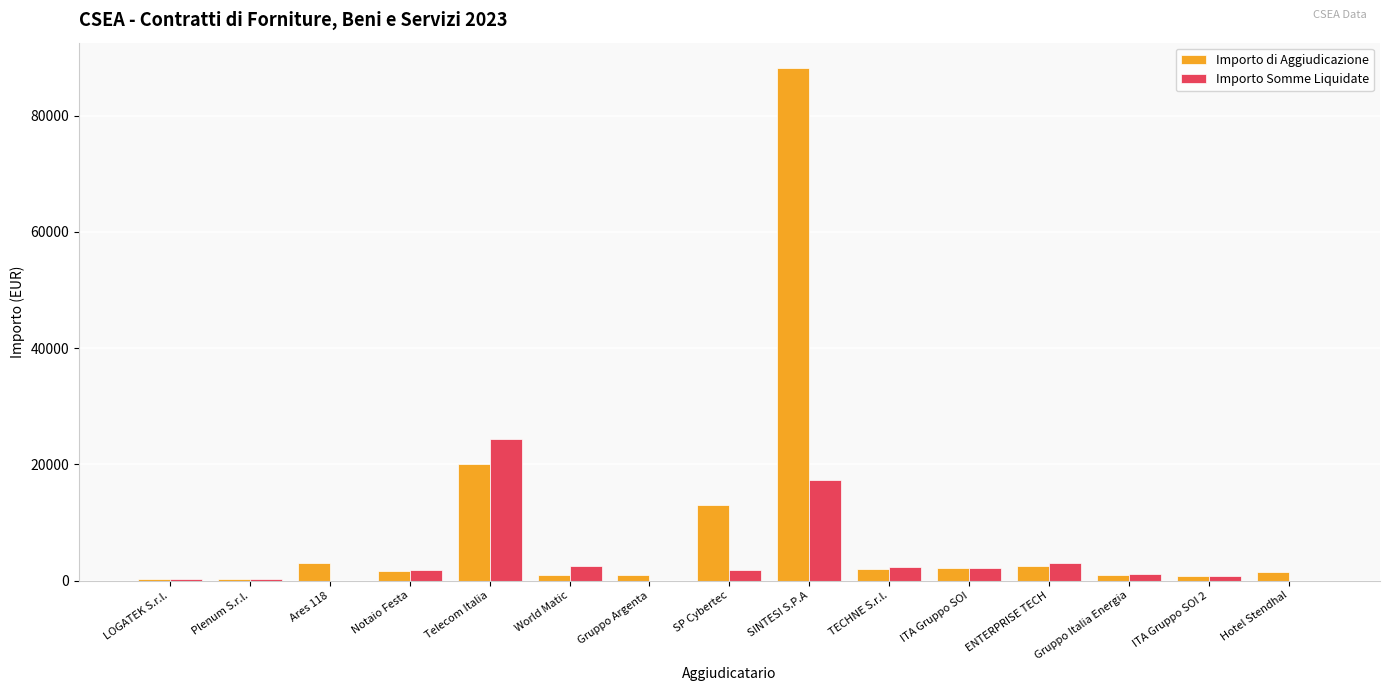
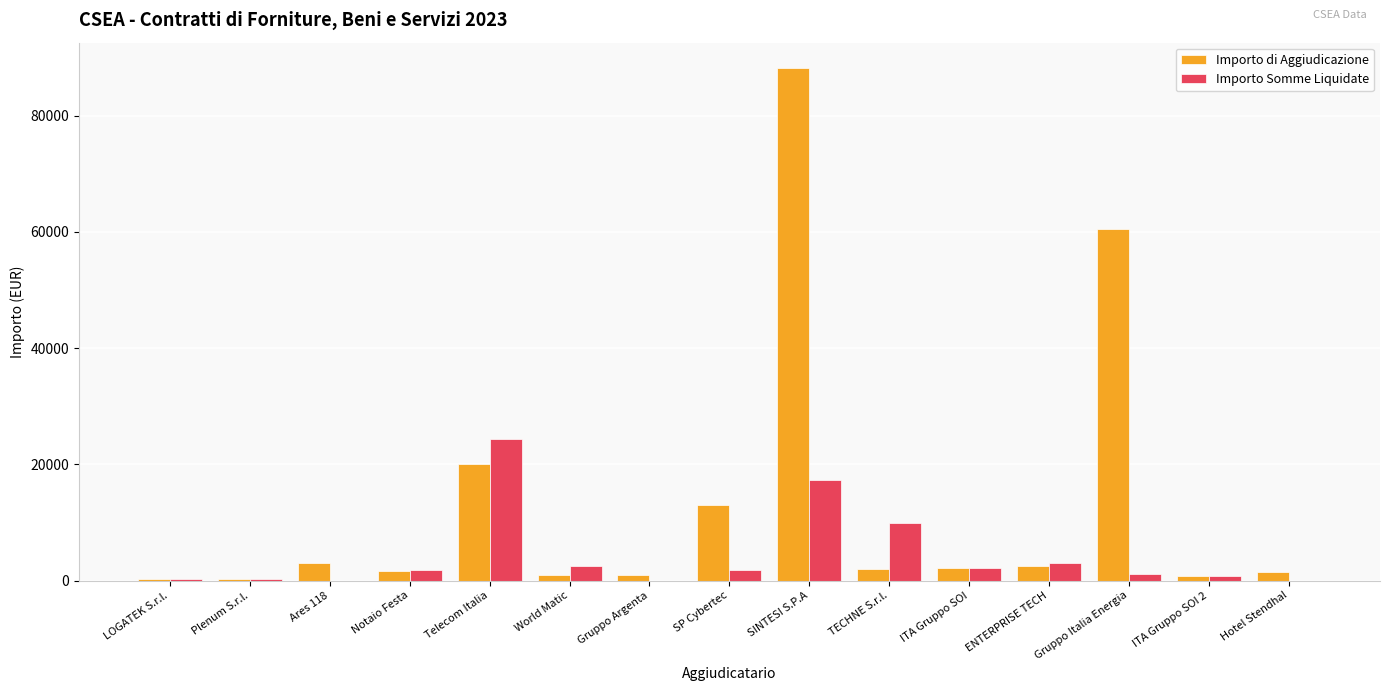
  {
    "Importo di Aggiudicazione": {
      "Ares 118": 3000,
      "Notaio Festa": 2000,
      "Telecom Italia": 20000,
      "World Matic": 1000,
      "Gruppo Argenta": 1000,
      "SP Cybertec": 13000,
      "SINTESI S.P.A": 88000,
      "TECHNE S.r.l.": 2000,
      "ITA Gruppo SOI": 2000,
      "ENTERPRISE TECH": 2000,
-     "Gruppo Italia Energia": 1000,
+     "Gruppo Italia Energia": 60000,
      "ITA Gruppo SOI 2": 1000,
      "Hotel Stendhal": 2000
    },
    "Importo Somme Liquidate": {
      "Ares 118": 0,
      "Notaio Festa": 2000,
      "Telecom Italia": 24000,
      "World Matic": 3000,
      "Gruppo Argenta": 0,
      "SP Cybertec": 2000,
      "SINTESI S.P.A": 17000,
-     "TECHNE S.r.l.": 2000,
+     "TECHNE S.r.l.": 10000,
      "ITA Gruppo SOI": 2000,
      "ENTERPRISE TECH": 3000,
      "Gruppo Italia Energia": 1000,
      "ITA Gruppo SOI 2": 1000,
      "Hotel Stendhal": 0
    }
  }
